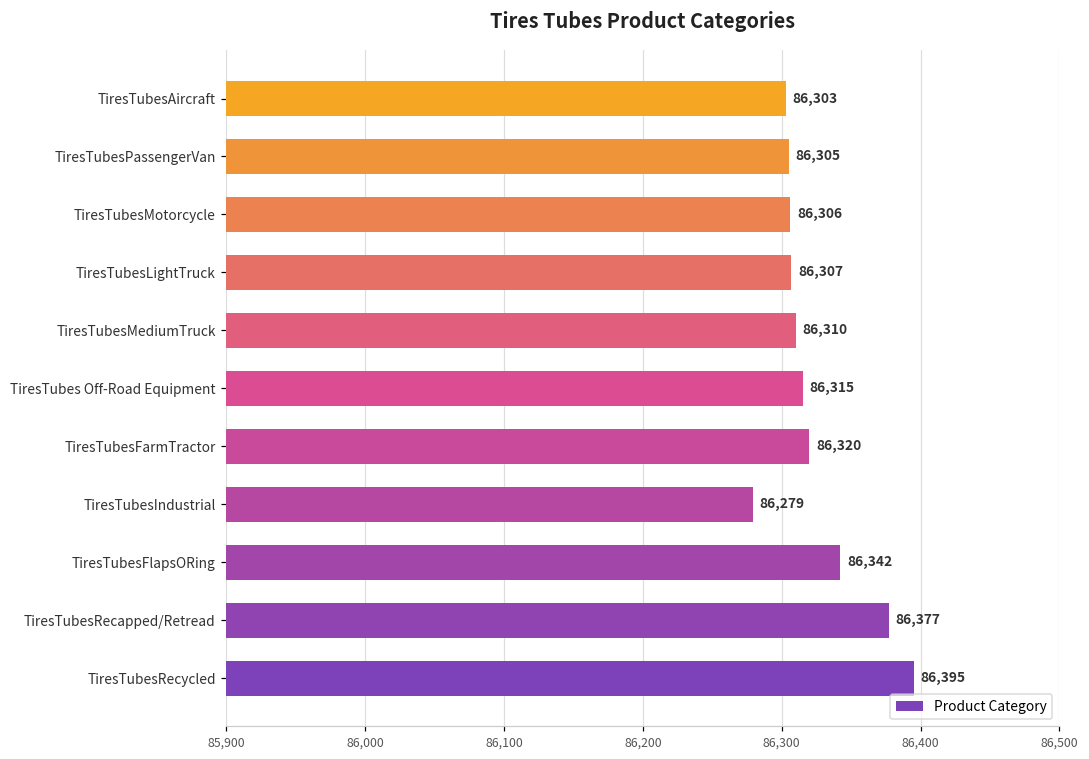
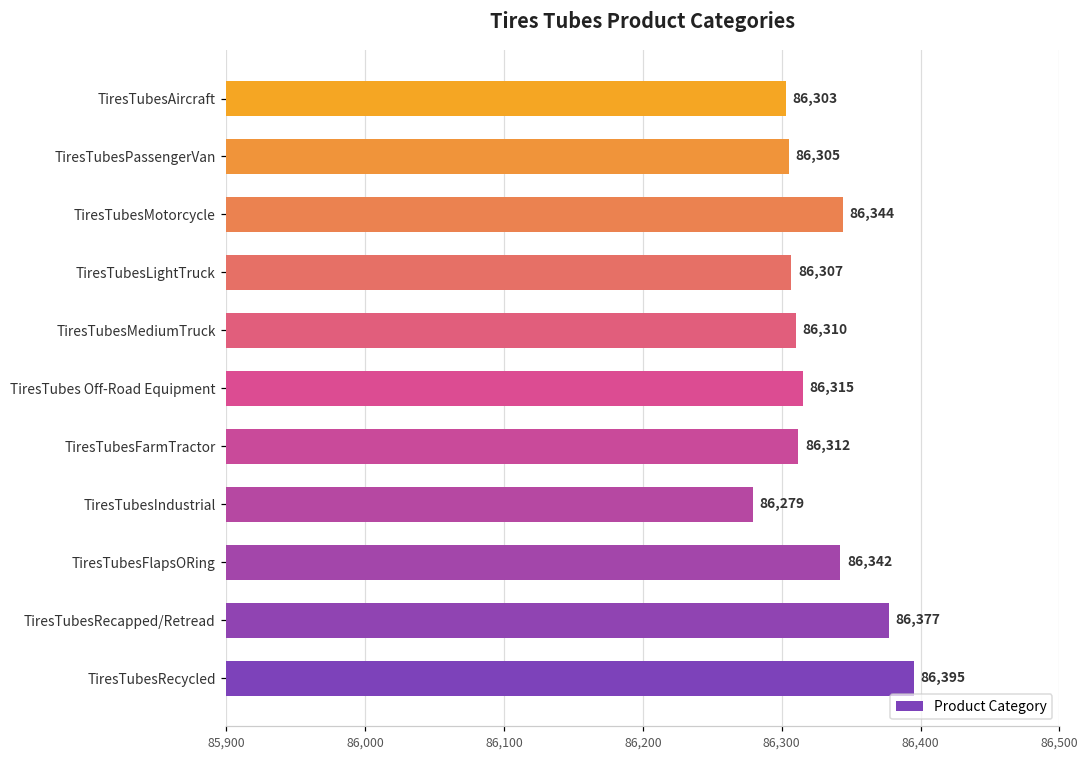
  {
    "TiresTubesAircraft": "86,303",
    "TiresTubesPassengerVan": "86,305",
-   "TiresTubesMotorcycle": "86,306",
+   "TiresTubesMotorcycle": "86,344",
    "TiresTubesLightTruck": "86,307",
    "TiresTubesMediumTruck": "86,310",
    "TiresTubes Off-Road Equipment": "86,315",
-   "TiresTubesFarmTractor": "86,320",
+   "TiresTubesFarmTractor": "86,312",
    "TiresTubesIndustrial": "86,279",
    "TiresTubesFlapsORing": "86,342",
    "TiresTubesRecapped/Retread": "86,377",
    "TiresTubesRecycled": "86,395"
  }
